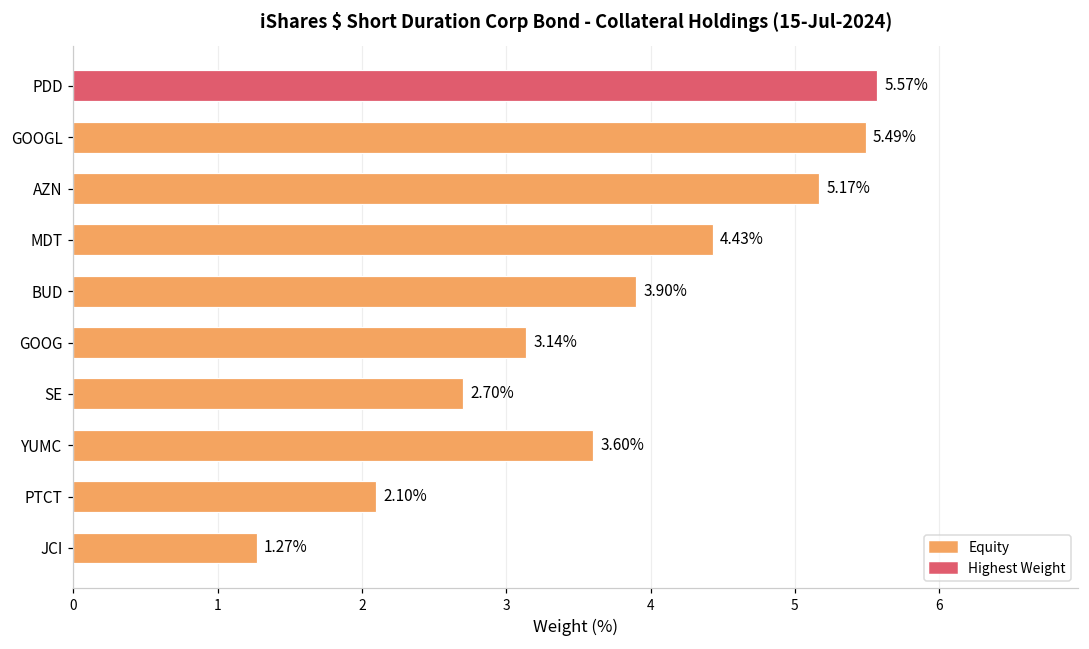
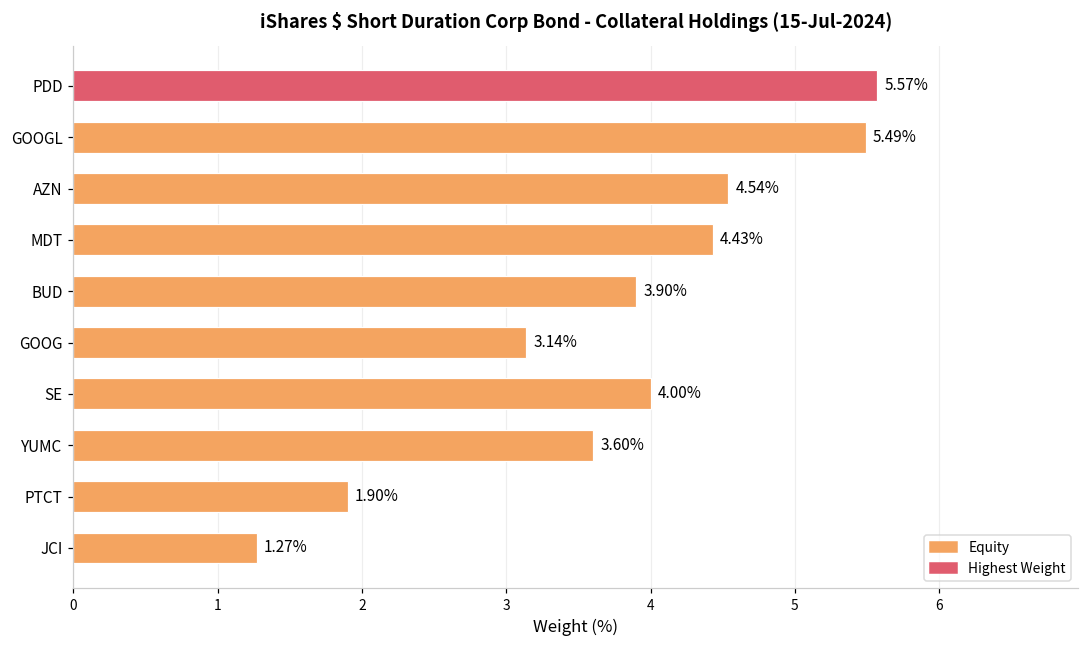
  {
    "PDD": "5.57%",
    "GOOGL": "5.49%",
-   "AZN": "5.17%",
+   "AZN": "4.54%",
    "MDT": "4.43%",
    "BUD": "3.90%",
    "GOOG": "3.14%",
-   "SE": "2.70%",
+   "SE": "4.00%",
    "YUMC": "3.60%",
-   "PTCT": "2.10%",
+   "PTCT": "1.90%",
    "JCI": "1.27%"
  }
